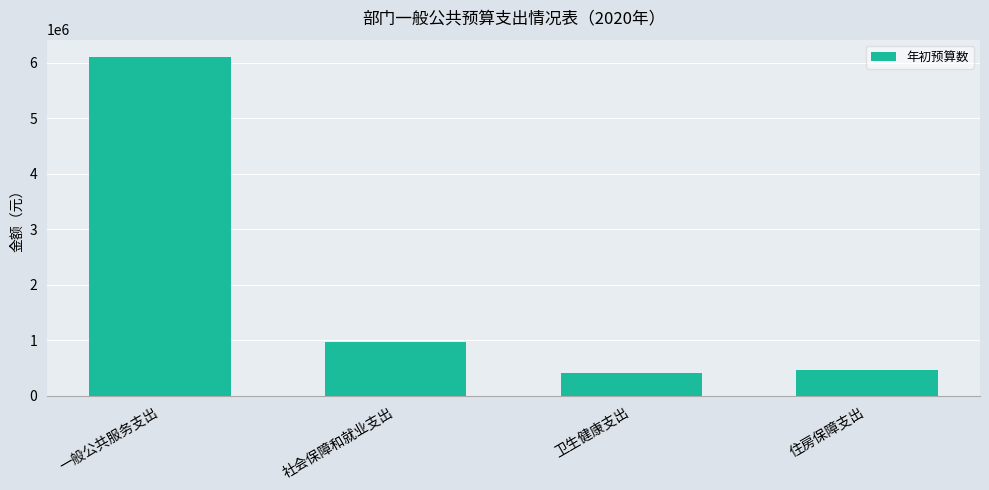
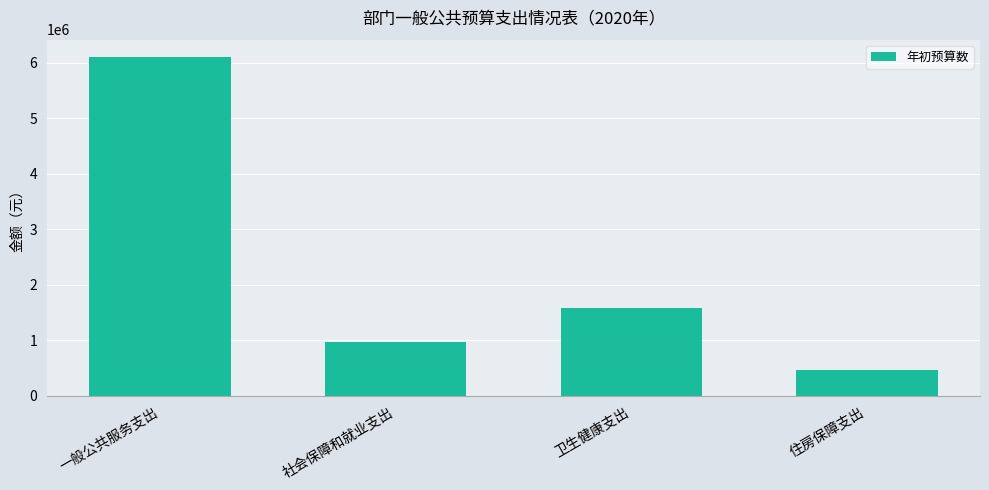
  {
    "一般公共服务支出": 6100000,
    "社会保障和就业支出": 1000000,
-   "卫生健康支出": 400000,
+   "卫生健康支出": 1600000,
    "住房保障支出": 500000
  }
